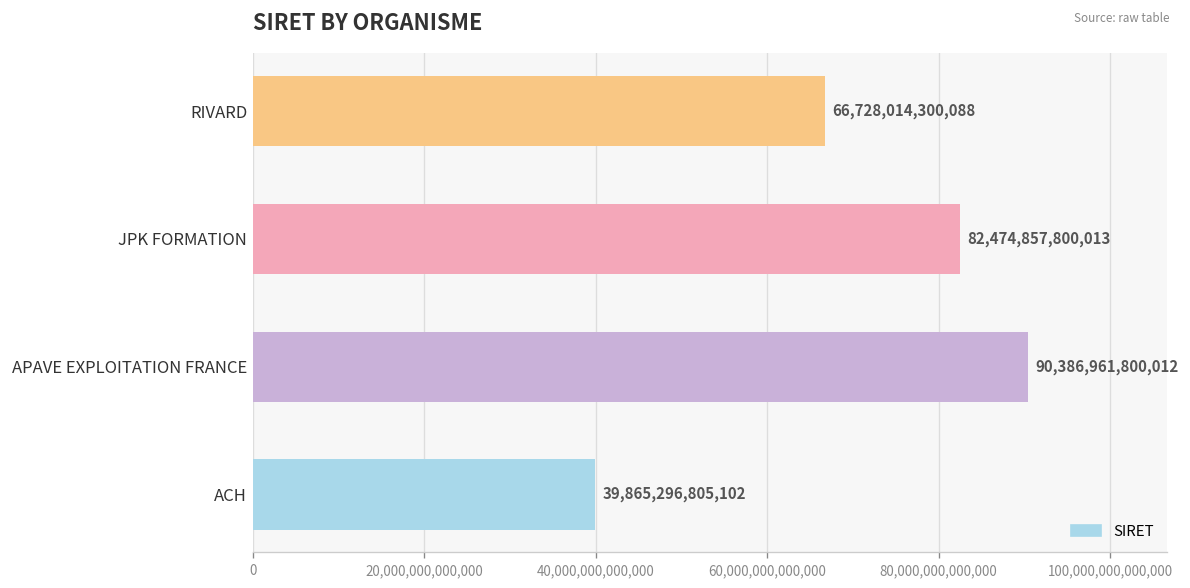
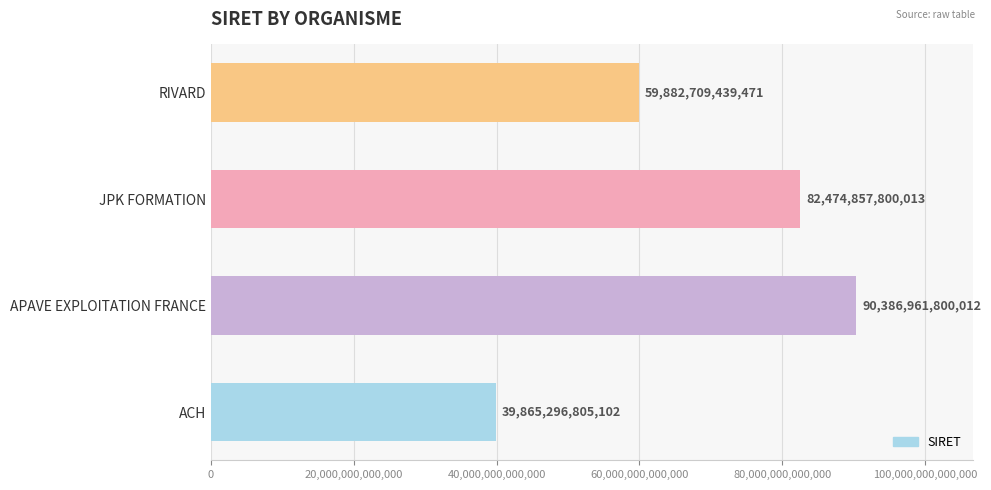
  {
-   "RIVARD": "66,728,014,300,088",
+   "RIVARD": "59,882,709,439,471",
    "JPK FORMATION": "82,474,857,800,013",
    "APAVE EXPLOITATION FRANCE": "90,386,961,800,012",
    "ACH": "39,865,296,805,102"
  }
